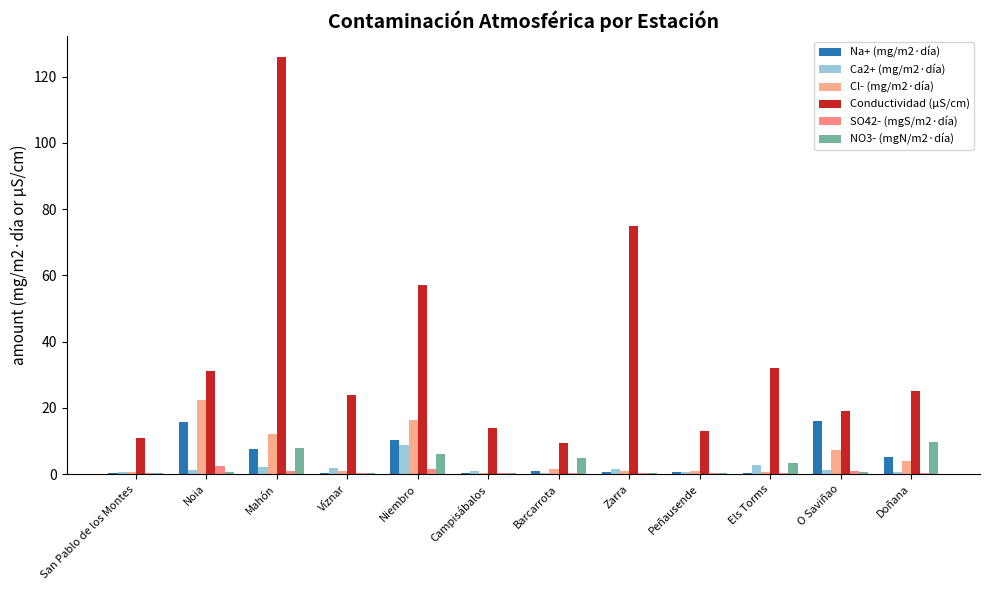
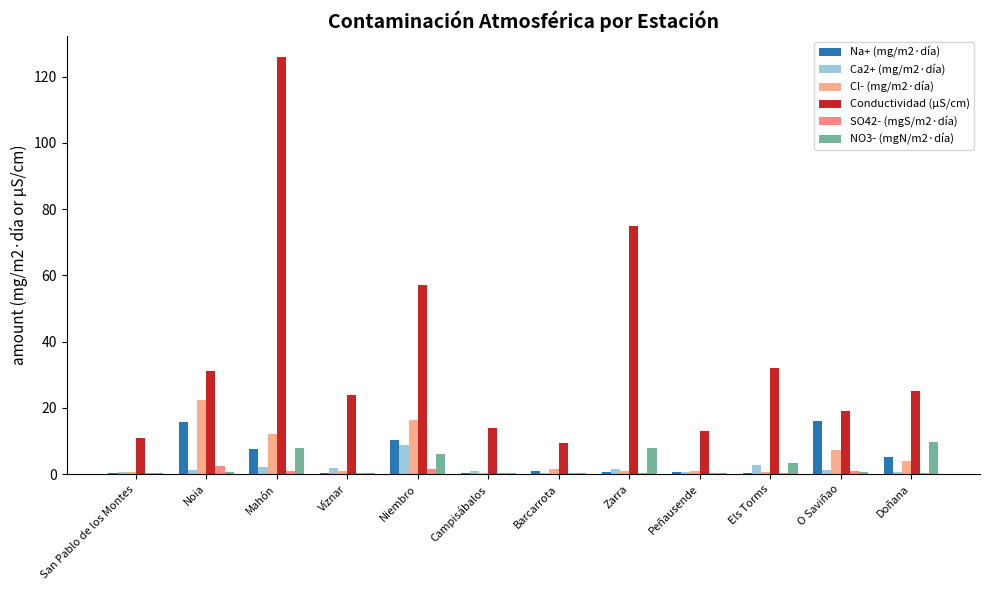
  {
    "Na+ (mg/m2·día)": {
      "Noia": 16,
      "Mahón": 8,
      "Niembro": 10,
      "Barcarrota": 1,
      "O Saviñao": 16,
      "Doñana": 5
    },
    "Ca2+ (mg/m2·día)": {
      "Noia": 1,
      "Mahón": 2,
      "Víznar": 2,
      "Niembro": 9,
      "Campisábalos": 1,
      "Zarra": 2,
      "Els Torms": 3,
      "O Saviñao": 1
    },
    "Conductividad (µS/cm)": {
      "San Pablo de los Montes": 11,
      "Noia": 31,
      "Mahón": 126,
      "Víznar": 24,
      "Niembro": 57,
      "Campisábalos": 14,
      "Barcarrota": 10,
      "Zarra": 75,
      "Peñausende": 13,
      "Els Torms": 32,
      "O Saviñao": 19,
      "Doñana": 25
    },
    "NO3- (mgN/m2·día)": {
      "Mahón": 8,
      "Niembro": 6,
-     "Barcarrota": 5,
-     "Zarra": 0,
+     "Barcarrota": 0,
+     "Zarra": 8,
      "Els Torms": 3,
      "Doñana": 10
    }
  }
